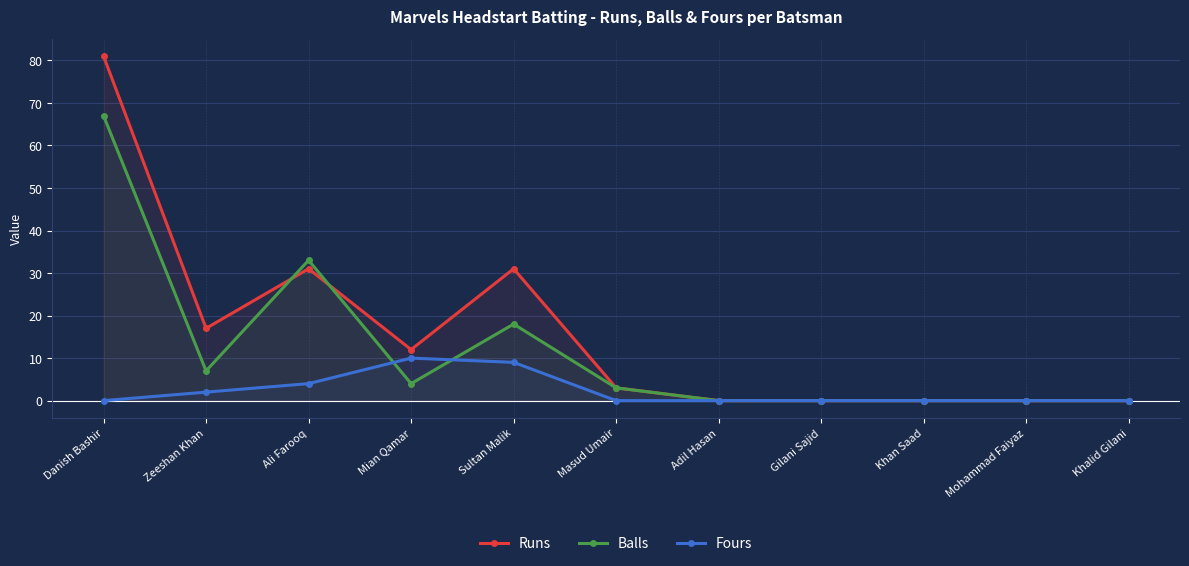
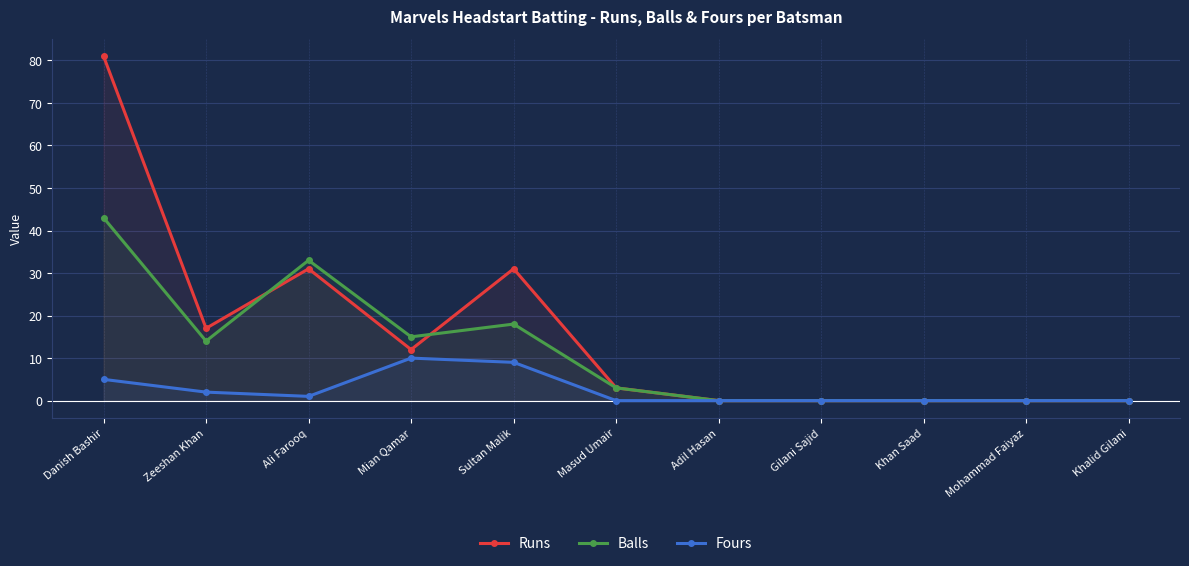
  {
    "Runs": {
      "Danish Bashir": 81,
      "Zeeshan Khan": 17,
      "Ali Farooq": 31,
      "Mian Qamar": 12,
      "Sultan Malik": 31
    },
    "Balls": {
-     "Danish Bashir": 67,
-     "Zeeshan Khan": 7,
+     "Danish Bashir": 43,
+     "Zeeshan Khan": 14,
      "Ali Farooq": 33,
-     "Mian Qamar": 4,
+     "Mian Qamar": 15,
      "Sultan Malik": 18
    },
    "Fours": {
-     "Danish Bashir": 0,
+     "Danish Bashir": 5,
      "Zeeshan Khan": 2,
-     "Ali Farooq": 4,
+     "Ali Farooq": 1,
      "Mian Qamar": 10,
      "Sultan Malik": 9,
      "Masud Umair": 0
    }
  }
